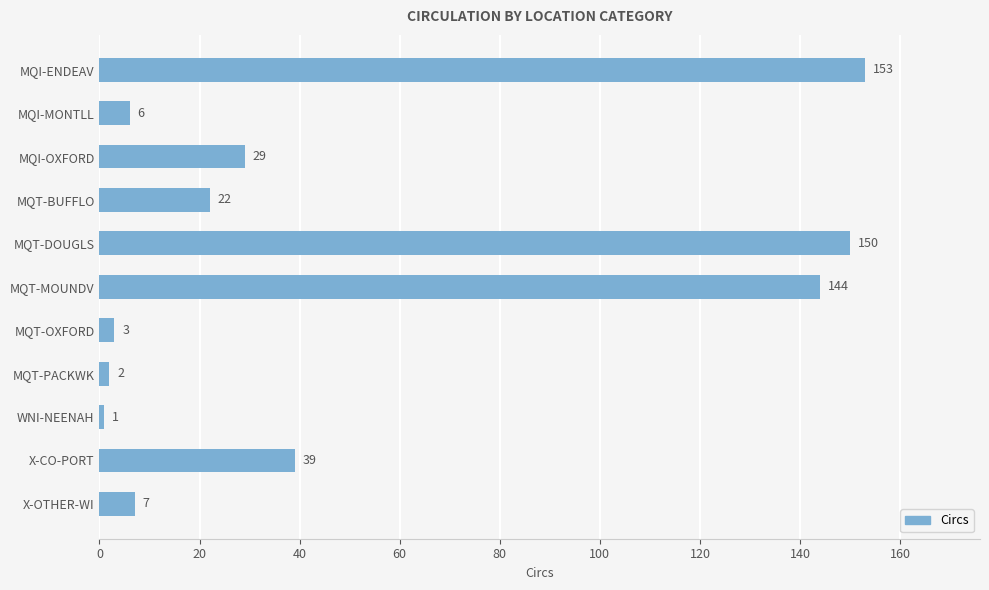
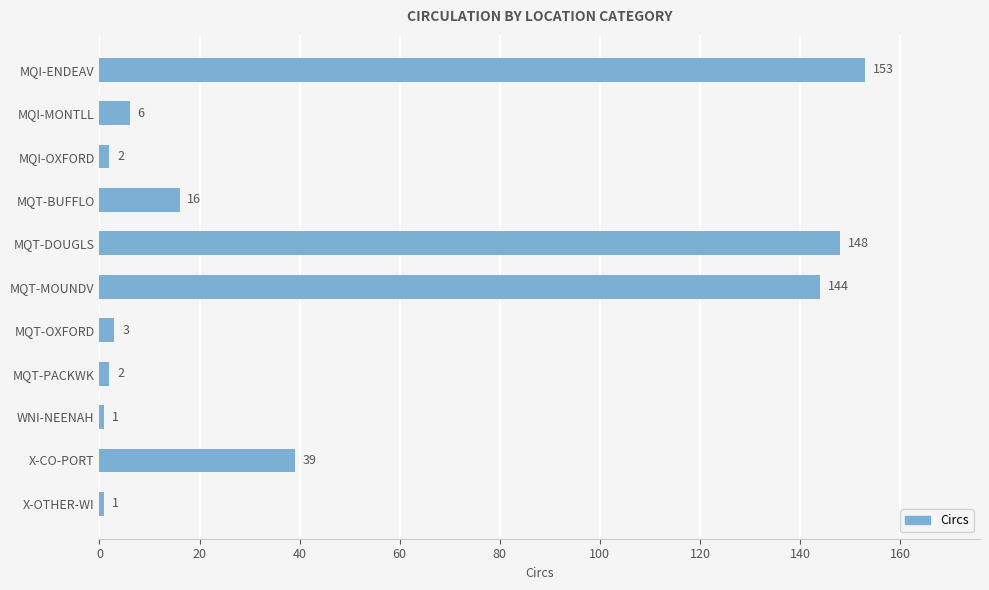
  {
    "MQI-ENDEAV": 153,
    "MQI-MONTLL": 6,
-   "MQI-OXFORD": 29,
-   "MQT-BUFFLO": 22,
-   "MQT-DOUGLS": 150,
+   "MQI-OXFORD": 2,
+   "MQT-BUFFLO": 16,
+   "MQT-DOUGLS": 148,
    "MQT-MOUNDV": 144,
    "MQT-OXFORD": 3,
    "MQT-PACKWK": 2,
    "WNI-NEENAH": 1,
    "X-CO-PORT": 39,
-   "X-OTHER-WI": 7
+   "X-OTHER-WI": 1
  }
